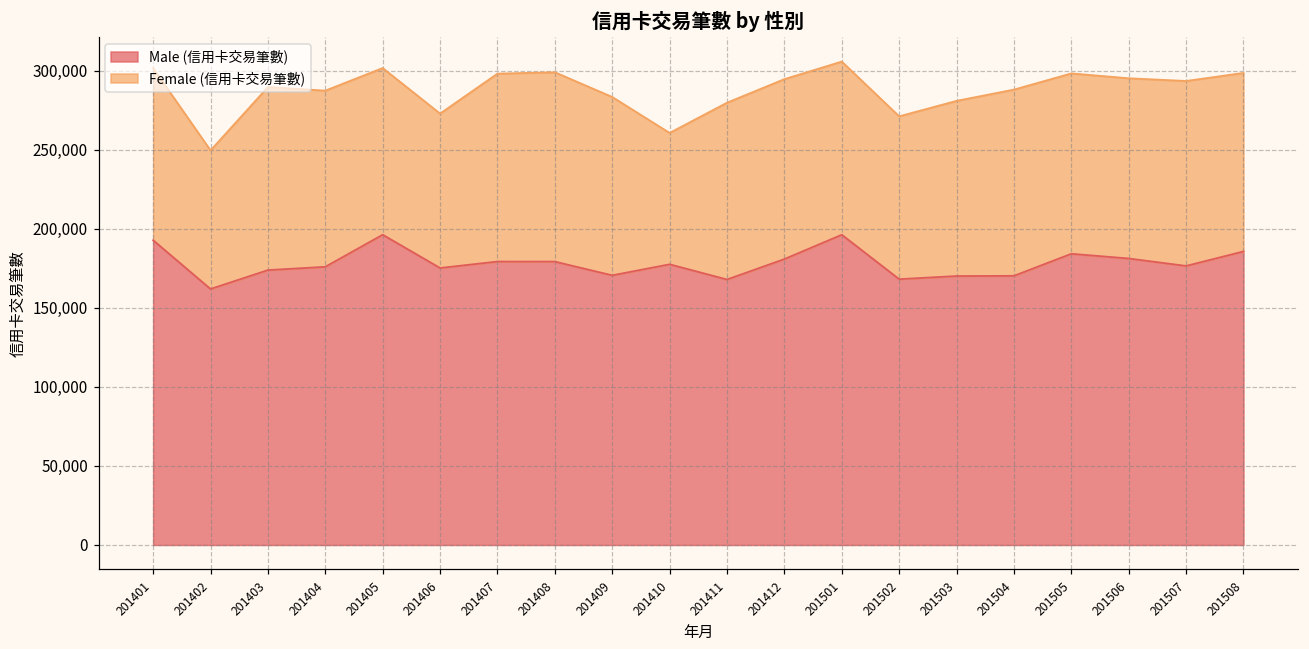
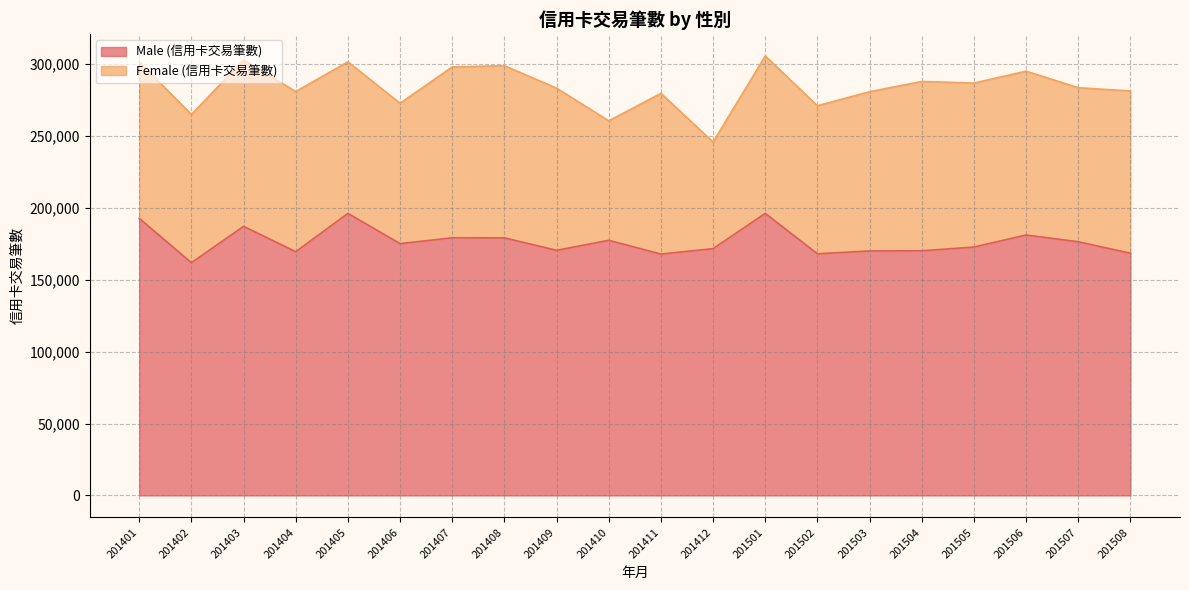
  {
    "Male (信用卡交易筆數)": {
      "201401": "193,000",
      "201402": "162,000",
-     "201403": "174,000",
-     "201404": "176,000",
+     "201403": "187,000",
+     "201404": "170,000",
      "201405": "196,000",
      "201406": "175,000",
      "201407": "179,000",
      "201408": "179,000",
      "201409": "170,000",
      "201410": "177,000",
      "201411": "168,000",
-     "201412": "181,000",
+     "201412": "172,000",
      "201501": "196,000",
      "201502": "168,000",
      "201503": "170,000",
      "201504": "170,000",
-     "201505": "184,000",
+     "201505": "173,000",
      "201506": "181,000",
      "201507": "176,000",
-     "201508": "186,000"
+     "201508": "168,000"
    },
    "Female (信用卡交易筆數)": {
-     "201402": "88,000",
+     "201402": "103,000",
      "201404": "111,000",
      "201405": "105,000",
      "201406": "98,000",
      "201407": "119,000",
      "201408": "120,000",
      "201409": "113,000",
      "201410": "83,000",
      "201411": "112,000",
-     "201412": "114,000",
+     "201412": "74,000",
      "201501": "110,000",
      "201502": "103,000",
      "201503": "111,000",
      "201504": "118,000",
      "201505": "114,000",
      "201506": "114,000",
-     "201507": "117,000",
+     "201507": "107,000",
      "201508": "113,000"
    }
  }
